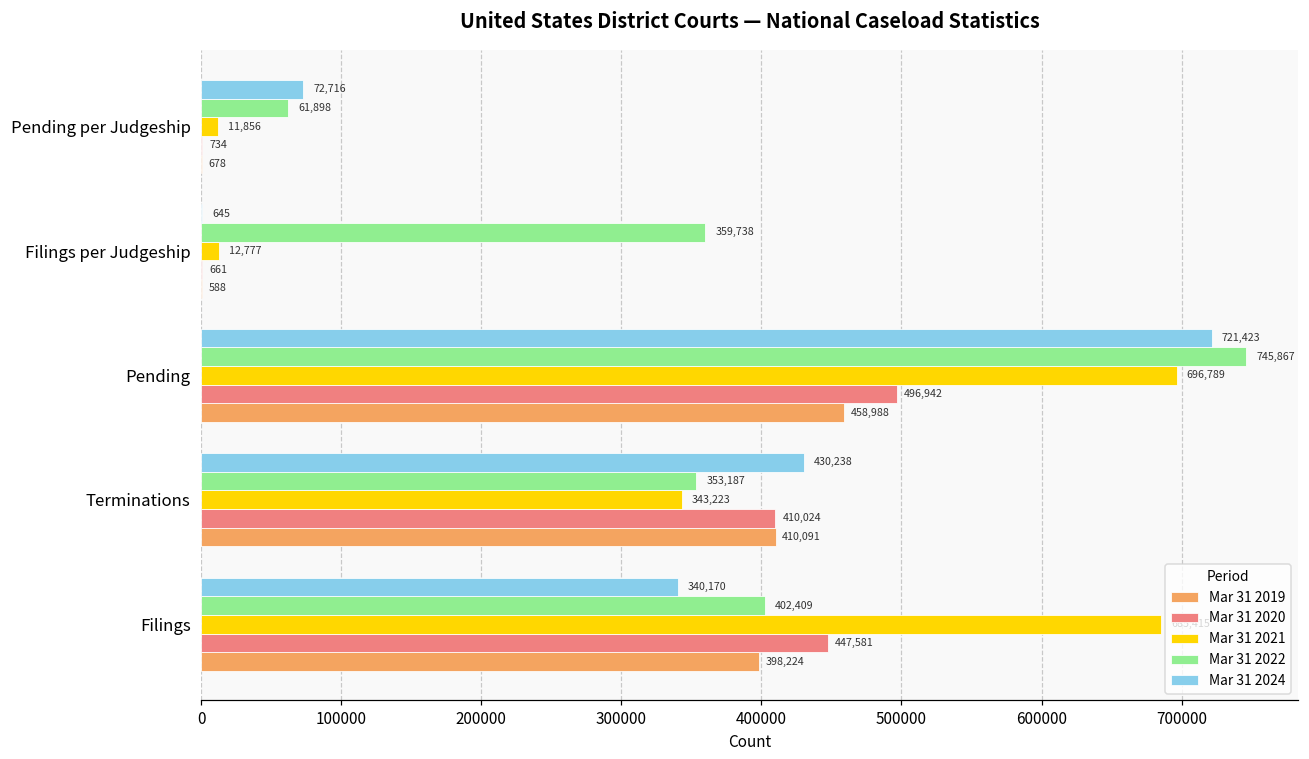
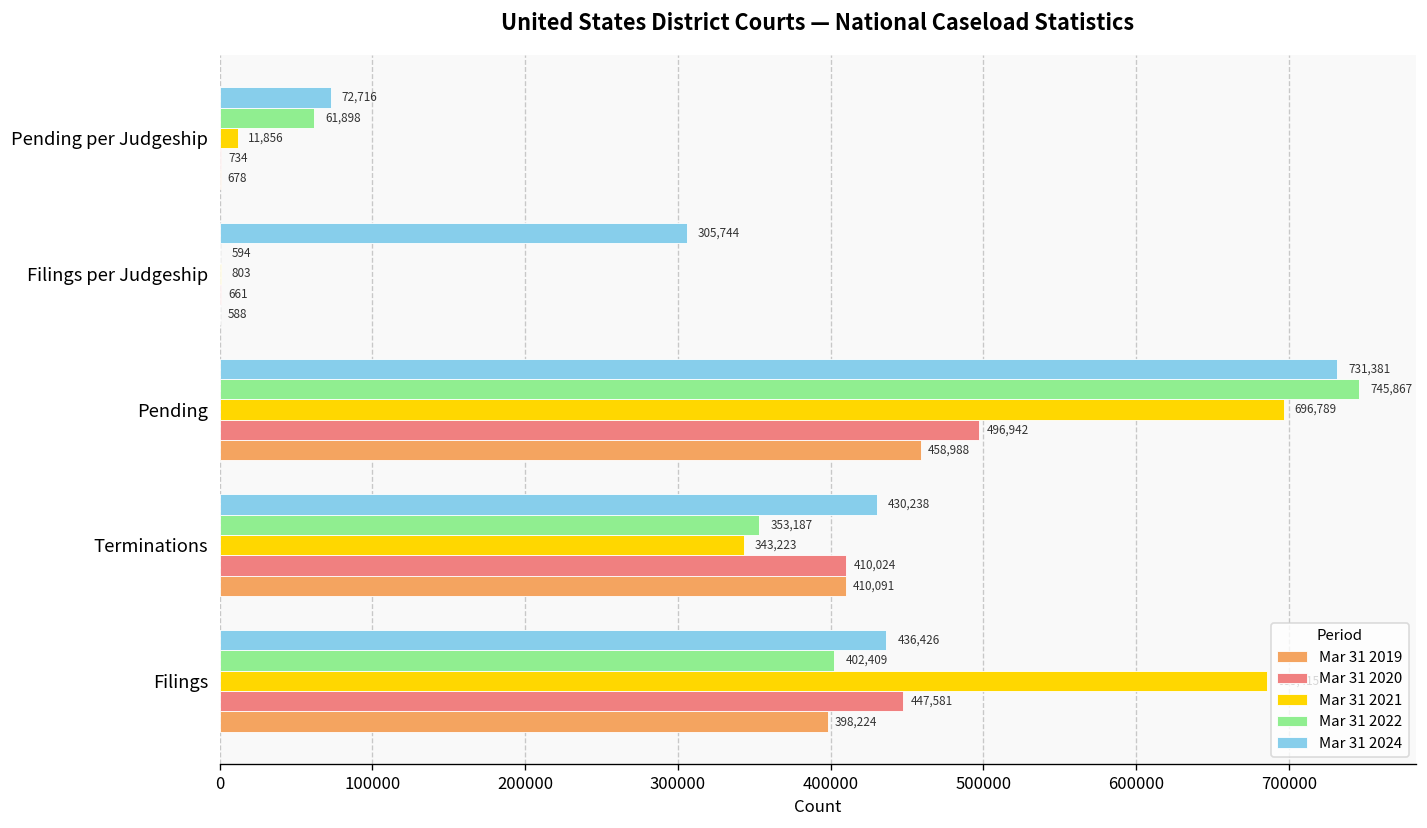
  {
    "Mar 31 2021": {
      "Pending per Judgeship": "11,856",
-     "Filings per Judgeship": "12,777",
+     "Filings per Judgeship": "803",
      "Pending": "696,789",
      "Terminations": "343,223"
    },
    "Mar 31 2022": {
      "Pending per Judgeship": "61,898",
-     "Filings per Judgeship": "359,738",
+     "Filings per Judgeship": "594",
      "Pending": "745,867",
      "Terminations": "353,187",
      "Filings": "402,409"
    },
    "Mar 31 2024": {
      "Pending per Judgeship": "72,716",
-     "Filings per Judgeship": "645",
-     "Pending": "721,423",
+     "Filings per Judgeship": "305,744",
+     "Pending": "731,381",
      "Terminations": "430,238",
-     "Filings": "340,170"
+     "Filings": "436,426"
    }
  }
